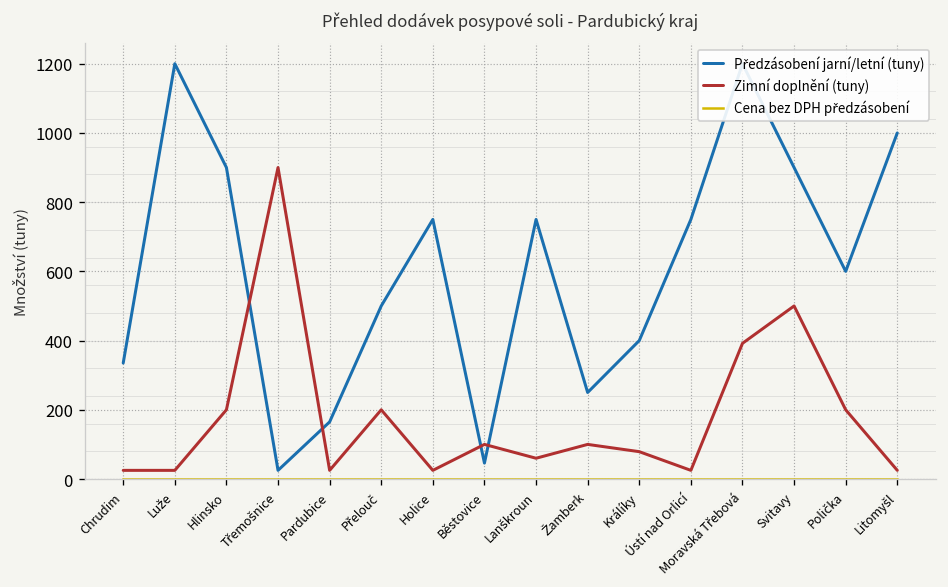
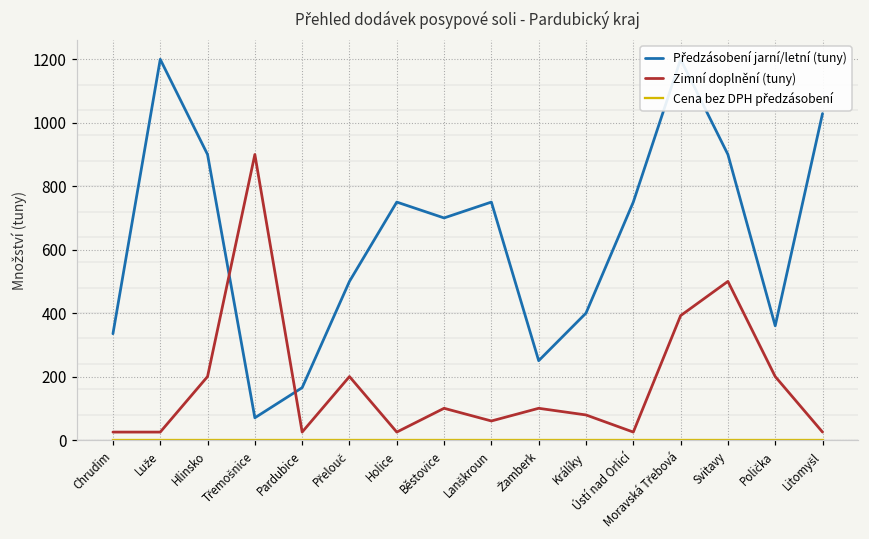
  {
    "Předzásobení jarní/letní (tuny)": {
      "Chrudim": 340,
      "Luže": 1200,
      "Hlinsko": 900,
-     "Třemošnice": 30,
+     "Třemošnice": 70,
      "Pardubice": 170,
      "Přelouč": 500,
      "Holice": 750,
-     "Běstovice": 50,
+     "Běstovice": 700,
      "Lanškroun": 750,
      "Žamberk": 250,
      "Králíky": 400,
      "Ústí nad Orlicí": 750,
      "Svitavy": 900,
-     "Polička": 600,
-     "Litomyšl": 1000
+     "Polička": 360,
+     "Litomyšl": 1030
    },
    "Zimní doplnění (tuny)": {
      "Chrudim": 30,
      "Luže": 30,
      "Hlinsko": 200,
      "Třemošnice": 900,
      "Pardubice": 30,
      "Přelouč": 200,
      "Holice": 30,
      "Běstovice": 100,
      "Lanškroun": 60,
      "Žamberk": 100,
      "Králíky": 80,
      "Ústí nad Orlicí": 30,
      "Moravská Třebová": 390,
      "Svitavy": 500,
      "Polička": 200,
      "Litomyšl": 30
    },
    "Cena bez DPH předzásobení": {
      "Chrudim": 0,
      "Luže": 0,
      "Hlinsko": 0,
      "Třemošnice": 0,
      "Pardubice": 0,
      "Přelouč": 0,
      "Holice": 0,
      "Běstovice": 0,
      "Lanškroun": 0,
      "Žamberk": 0,
      "Králíky": 0,
      "Ústí nad Orlicí": 0,
      "Moravská Třebová": 0,
      "Svitavy": 0,
      "Polička": 0,
      "Litomyšl": 0
    }
  }
